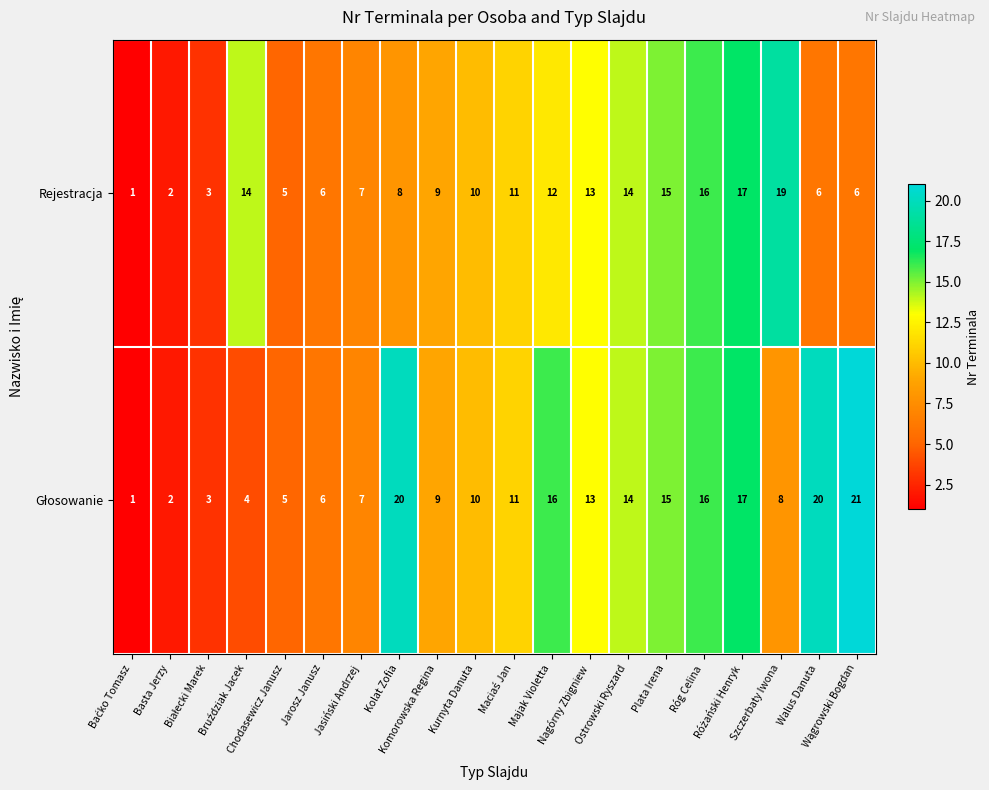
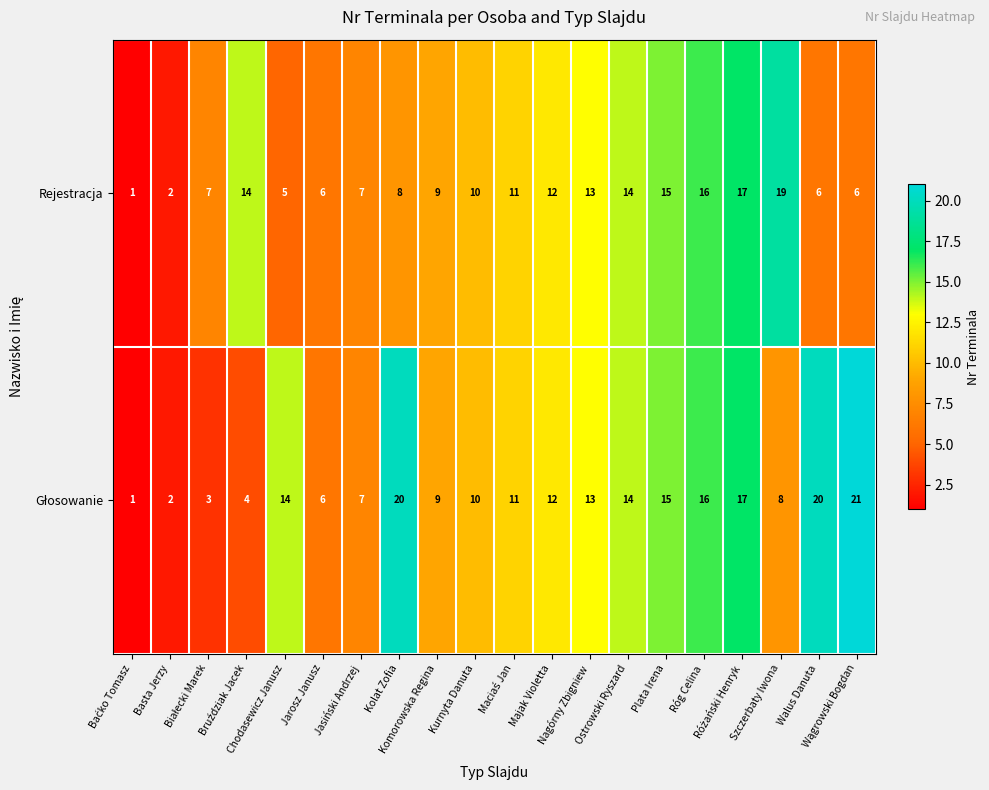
  {
    "Rejestracja": {
      "Baćko Tomasz": 1,
      "Basta Jerzy": 2,
-     "Białecki Marek": 3,
+     "Białecki Marek": 7,
      "Bruździak Jacek": 14,
      "Chodasewicz Janusz": 5,
      "Jarosz Janusz": 6,
      "Jasiński Andrzej": 7,
      "Kolat Zofia": 8,
      "Komorowska Regina": 9,
      "Kurnyta Danuta": 10,
      "Maciaś Jan": 11,
      "Majak Violetta": 12,
      "Nagórny Zbigniew": 13,
      "Ostrowski Ryszard": 14,
      "Plata Irena": 15,
      "Róg Celina": 16,
      "Różański Henryk": 17,
      "Szczerbaty Iwona": 19,
      "Walus Danuta": 6,
      "Wągrowski Bogdan": 6
    },
    "Głosowanie": {
      "Baćko Tomasz": 1,
      "Basta Jerzy": 2,
      "Białecki Marek": 3,
      "Bruździak Jacek": 4,
-     "Chodasewicz Janusz": 5,
+     "Chodasewicz Janusz": 14,
      "Jarosz Janusz": 6,
      "Jasiński Andrzej": 7,
      "Kolat Zofia": 20,
      "Komorowska Regina": 9,
      "Kurnyta Danuta": 10,
      "Maciaś Jan": 11,
-     "Majak Violetta": 16,
+     "Majak Violetta": 12,
      "Nagórny Zbigniew": 13,
      "Ostrowski Ryszard": 14,
      "Plata Irena": 15,
      "Róg Celina": 16,
      "Różański Henryk": 17,
      "Szczerbaty Iwona": 8,
      "Walus Danuta": 20,
      "Wągrowski Bogdan": 21
    }
  }
